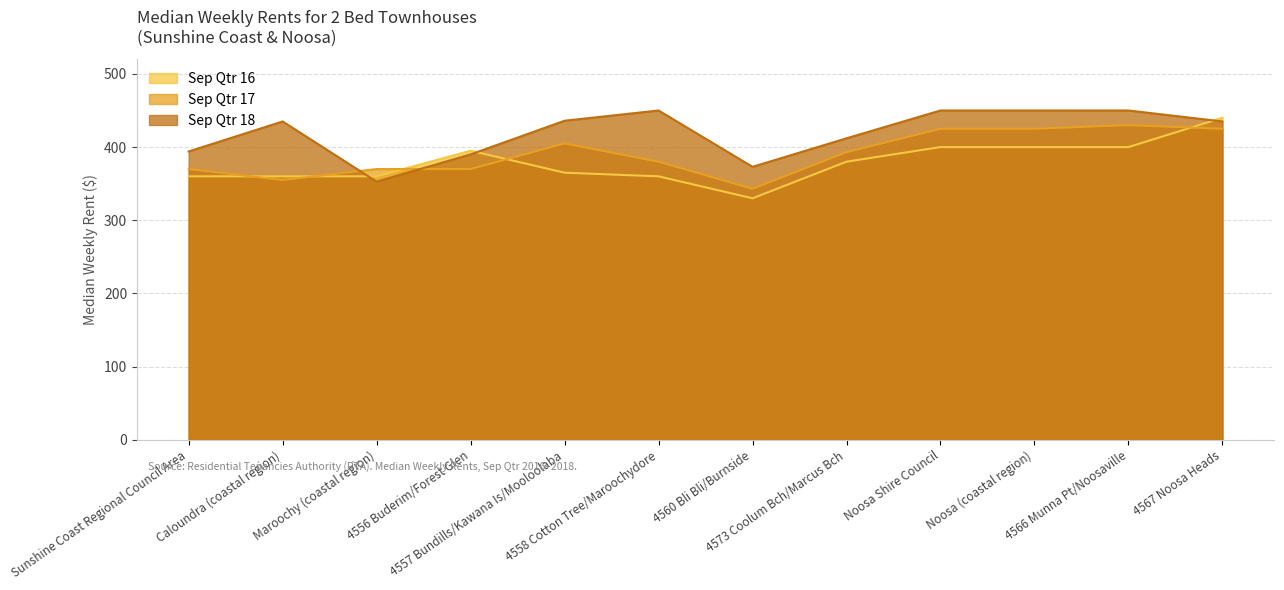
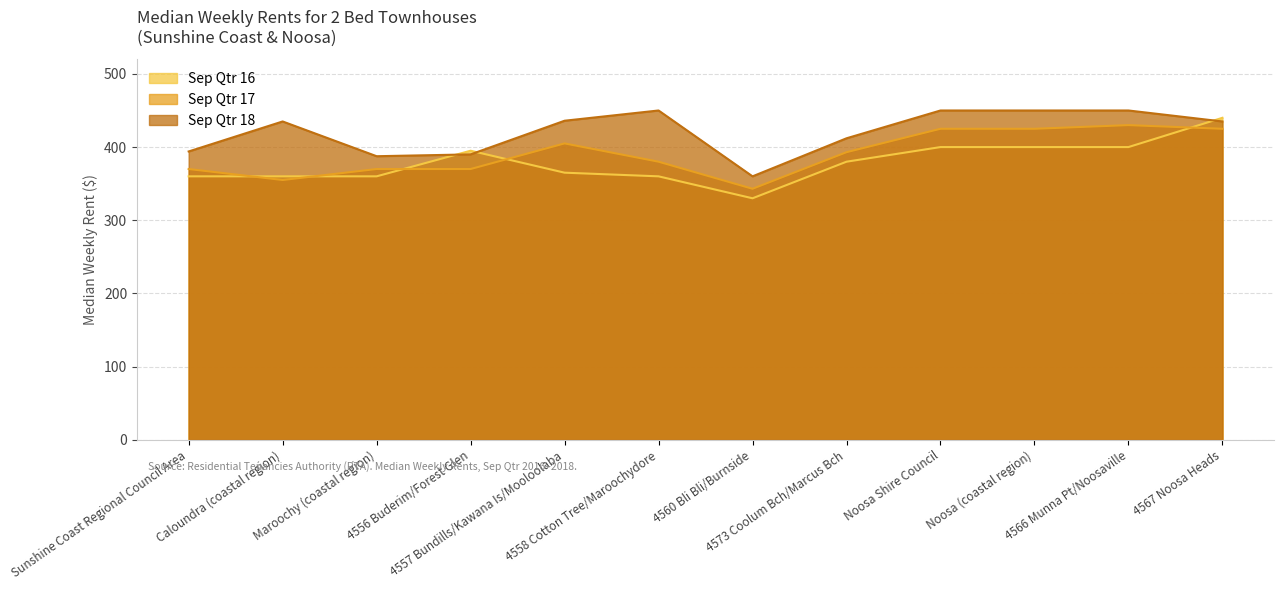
  {
    "Sep Qtr 18": {
      "Sunshine Coast Regional Council Area": 390,
      "Caloundra (coastal region)": 440,
-     "Maroochy (coastal region)": 350,
+     "Maroochy (coastal region)": 390,
      "4556 Buderim/Forest Glen": 390,
      "4557 Bundills/Kawana Is/Mooloolaba": 440,
      "4558 Cotton Tree/Maroochydore": 450,
-     "4560 Bli Bli/Burnside": 370,
+     "4560 Bli Bli/Burnside": 360,
      "4573 Coolum Bch/Marcus Bch": 410,
      "Noosa Shire Council": 450,
      "Noosa (coastal region)": 450,
      "4566 Munna Pt/Noosaville": 450,
      "4567 Noosa Heads": 440
    }
  }
